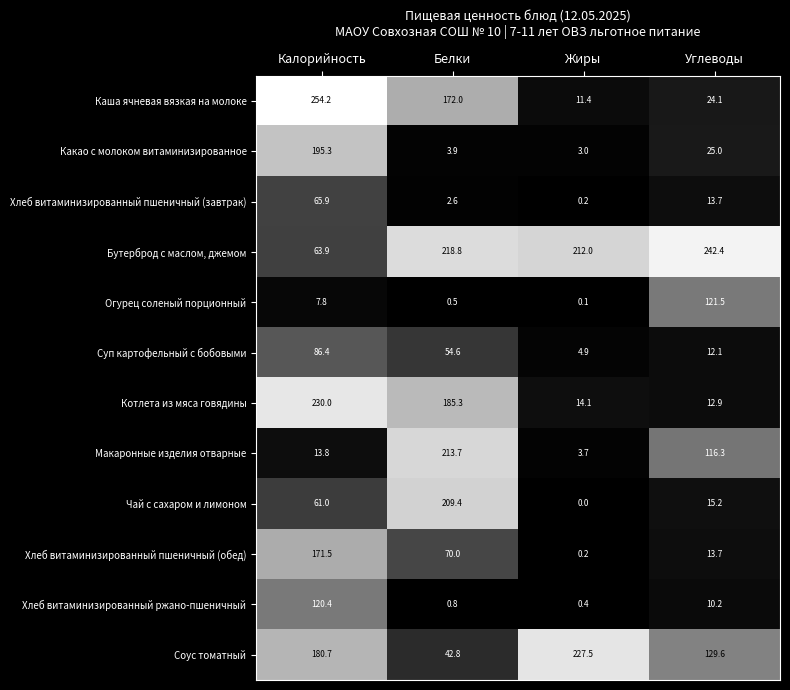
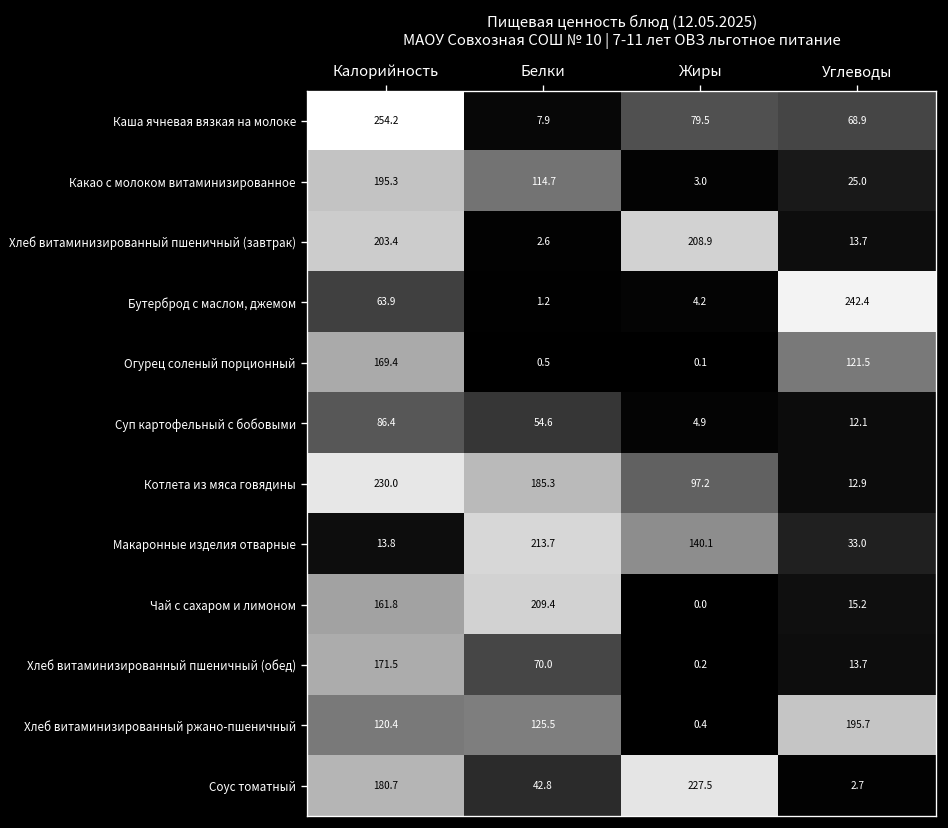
  {
    "Каша ячневая вязкая на молоке": {
      "Калорийность": 254.2,
-     "Белки": 172.0,
-     "Жиры": 11.4,
-     "Углеводы": 24.1
+     "Белки": 7.9,
+     "Жиры": 79.5,
+     "Углеводы": 68.9
    },
    "Какао с молоком витаминизированное": {
      "Калорийность": 195.3,
-     "Белки": 3.9,
+     "Белки": 114.7,
      "Жиры": 3.0,
      "Углеводы": 25.0
    },
    "Хлеб витаминизированный пшеничный (завтрак)": {
-     "Калорийность": 65.9,
+     "Калорийность": 203.4,
      "Белки": 2.6,
-     "Жиры": 0.2,
+     "Жиры": 208.9,
      "Углеводы": 13.7
    },
    "Бутерброд с маслом, джемом": {
      "Калорийность": 63.9,
-     "Белки": 218.8,
-     "Жиры": 212.0,
+     "Белки": 1.2,
+     "Жиры": 4.2,
      "Углеводы": 242.4
    },
    "Огурец соленый порционный": {
-     "Калорийность": 7.8,
+     "Калорийность": 169.4,
      "Белки": 0.5,
      "Жиры": 0.1,
      "Углеводы": 121.5
    },
    "Суп картофельный с бобовыми": {
      "Калорийность": 86.4,
      "Белки": 54.6,
      "Жиры": 4.9,
      "Углеводы": 12.1
    },
    "Котлета из мяса говядины": {
      "Калорийность": 230.0,
      "Белки": 185.3,
-     "Жиры": 14.1,
+     "Жиры": 97.2,
      "Углеводы": 12.9
    },
    "Макаронные изделия отварные": {
      "Калорийность": 13.8,
      "Белки": 213.7,
-     "Жиры": 3.7,
-     "Углеводы": 116.3
+     "Жиры": 140.1,
+     "Углеводы": 33.0
    },
    "Чай с сахаром и лимоном": {
-     "Калорийность": 61.0,
+     "Калорийность": 161.8,
      "Белки": 209.4,
      "Жиры": 0.0,
      "Углеводы": 15.2
    },
    "Хлеб витаминизированный пшеничный (обед)": {
      "Калорийность": 171.5,
      "Белки": 70.0,
      "Жиры": 0.2,
      "Углеводы": 13.7
    },
    "Хлеб витаминизированный ржано-пшеничный": {
      "Калорийность": 120.4,
-     "Белки": 0.8,
+     "Белки": 125.5,
      "Жиры": 0.4,
-     "Углеводы": 10.2
+     "Углеводы": 195.7
    },
    "Соус томатный": {
      "Калорийность": 180.7,
      "Белки": 42.8,
      "Жиры": 227.5,
-     "Углеводы": 129.6
+     "Углеводы": 2.7
    }
  }
